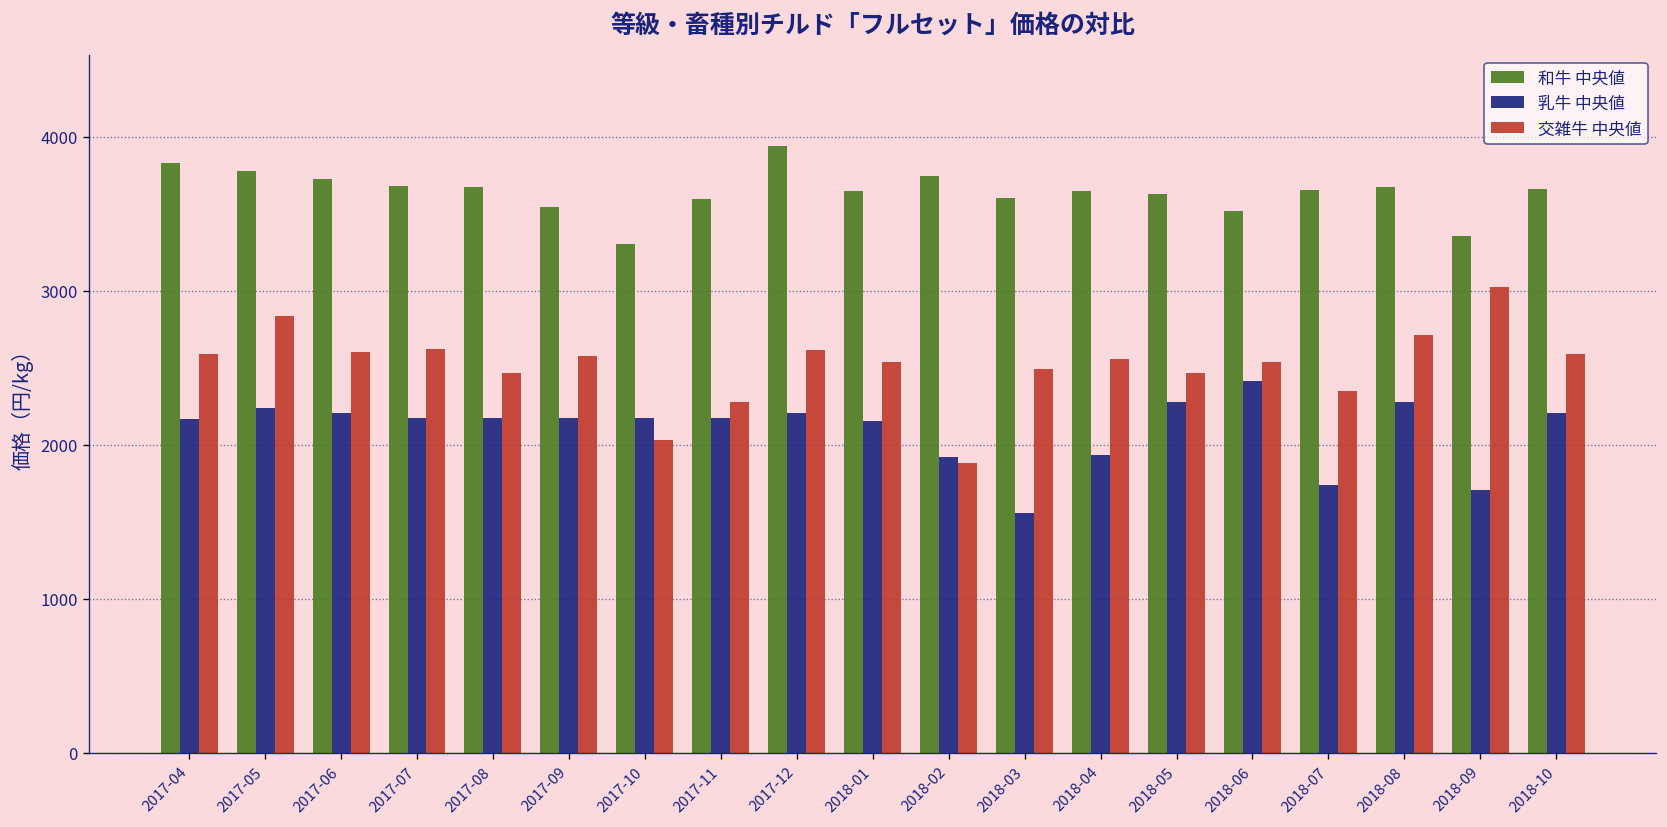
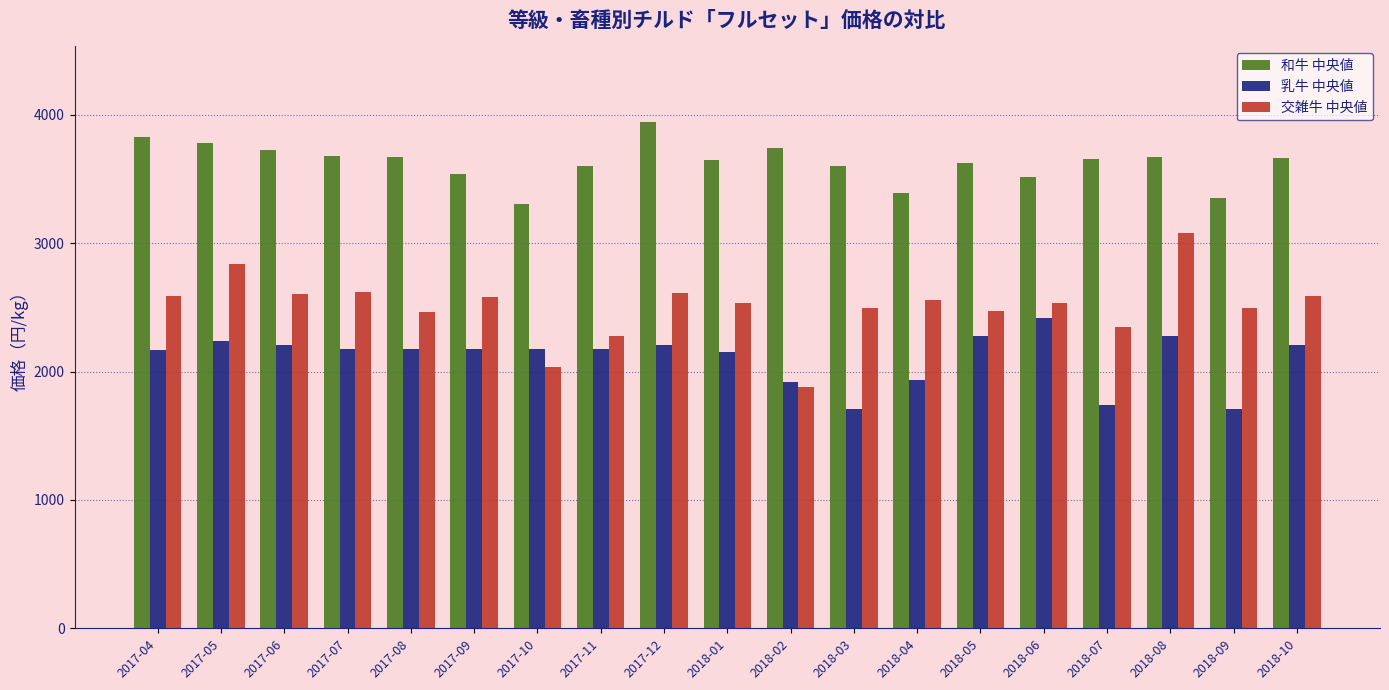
  {
    "和牛 中央値": {
      "2017-04": 3830,
      "2017-05": 3780,
      "2017-06": 3730,
      "2017-07": 3680,
      "2017-08": 3680,
      "2017-09": 3540,
      "2017-10": 3300,
      "2017-11": 3600,
      "2017-12": 3940,
      "2018-01": 3650,
      "2018-02": 3740,
      "2018-03": 3610,
-     "2018-04": 3650,
+     "2018-04": 3390,
      "2018-05": 3630,
      "2018-06": 3520,
      "2018-07": 3660,
      "2018-08": 3670,
      "2018-09": 3360,
      "2018-10": 3660
    },
    "乳牛 中央値": {
      "2017-04": 2170,
      "2017-05": 2240,
      "2017-06": 2210,
      "2017-07": 2170,
      "2017-08": 2170,
      "2017-09": 2170,
      "2017-10": 2170,
      "2017-11": 2170,
      "2017-12": 2210,
      "2018-01": 2160,
      "2018-02": 1920,
-     "2018-03": 1560,
+     "2018-03": 1710,
      "2018-04": 1940,
      "2018-05": 2280,
      "2018-06": 2420,
      "2018-07": 1740,
      "2018-08": 2280,
      "2018-09": 1710,
      "2018-10": 2210
    },
    "交雑牛 中央値": {
      "2017-04": 2590,
      "2017-05": 2840,
      "2017-06": 2610,
      "2017-07": 2620,
      "2017-08": 2470,
      "2017-09": 2580,
      "2017-10": 2030,
      "2017-11": 2280,
      "2017-12": 2620,
      "2018-01": 2540,
      "2018-02": 1880,
      "2018-03": 2490,
      "2018-04": 2560,
      "2018-05": 2470,
      "2018-06": 2540,
      "2018-07": 2350,
-     "2018-08": 2710,
-     "2018-09": 3030,
+     "2018-08": 3080,
+     "2018-09": 2490,
      "2018-10": 2590
    }
  }
